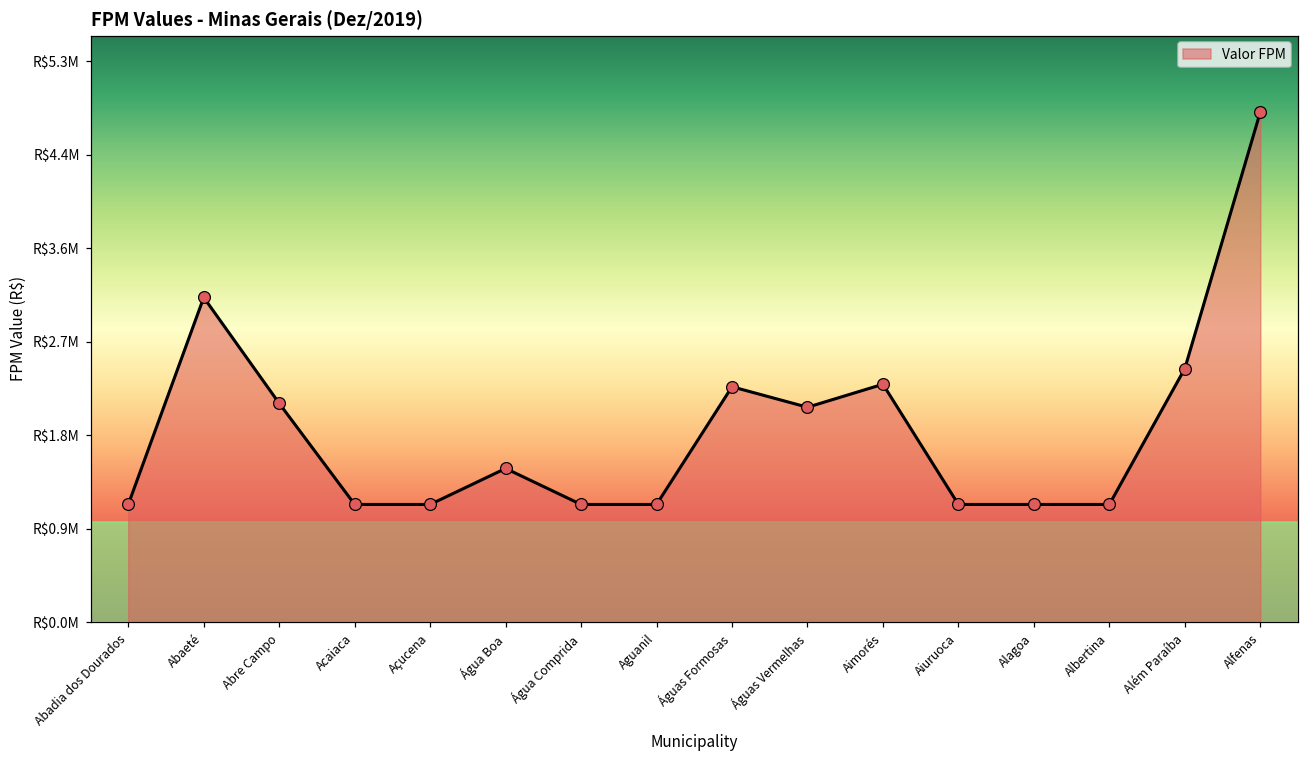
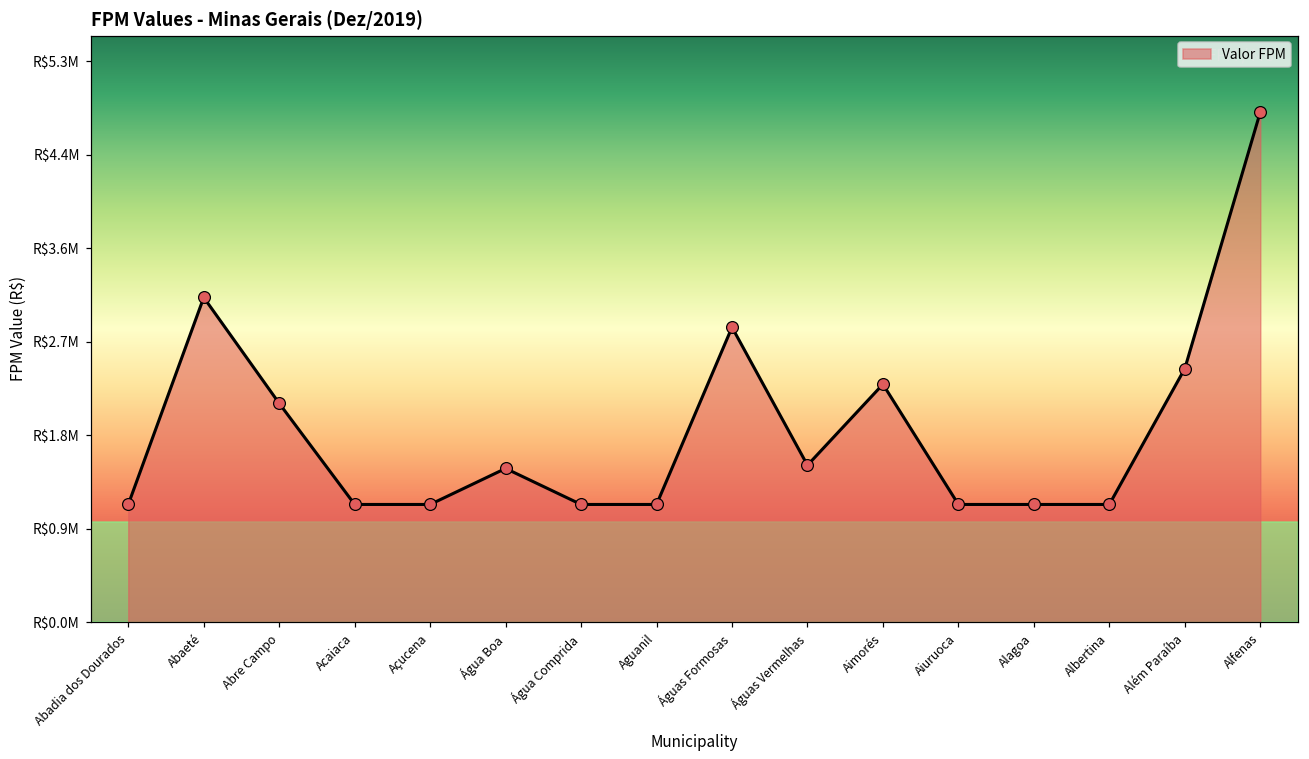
  {
    "Abadia dos Dourados": "R$1100000",
    "Abaeté": "R$3100000",
    "Abre Campo": "R$2100000",
    "Acaiaca": "R$1100000",
    "Açucena": "R$1100000",
    "Água Boa": "R$1500000",
    "Água Comprida": "R$1100000",
    "Aguanil": "R$1100000",
-   "Águas Formosas": "R$2200000",
-   "Águas Vermelhas": "R$2000000",
+   "Águas Formosas": "R$2800000",
+   "Águas Vermelhas": "R$1500000",
    "Aimorés": "R$2300000",
    "Aiuruoca": "R$1100000",
    "Alagoa": "R$1100000",
    "Albertina": "R$1100000",
    "Além Paraíba": "R$2400000",
    "Alfenas": "R$4900000"
  }
